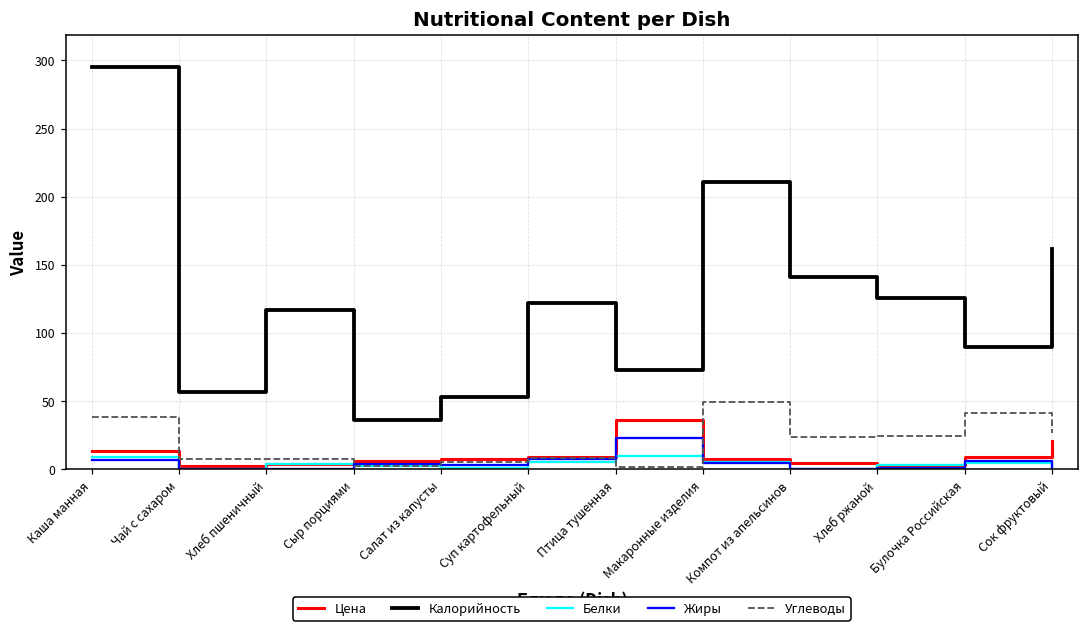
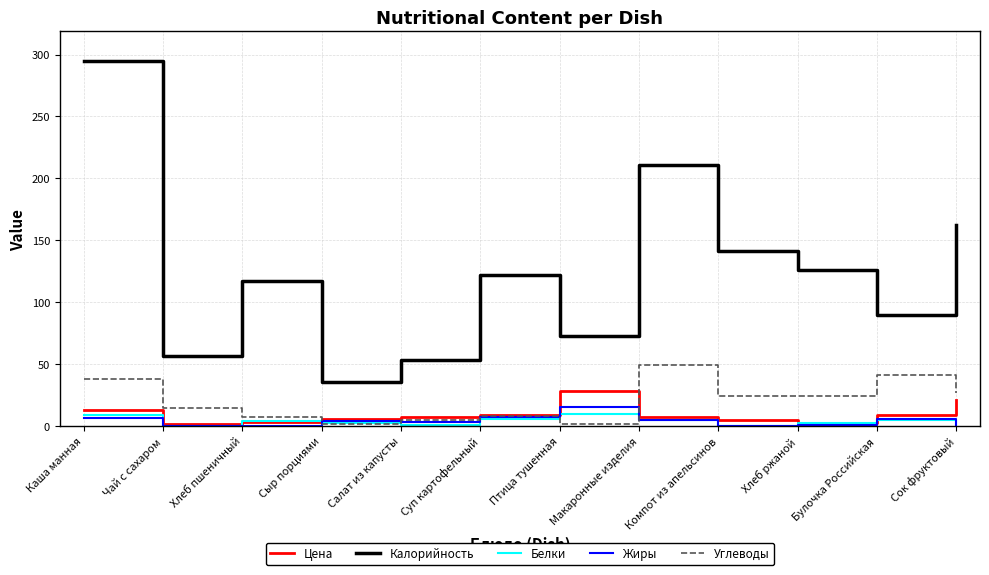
  {
    "Цена": {
      "Каша манная": 13,
      "Сыр порциями": 6,
      "Салат из капусты": 7,
-     "Птица тушенная": 36,
+     "Птица тушенная": 28,
      "Макаронные изделия": 7,
      "Компот из апельсинов": 5,
      "Булочка Российская": 9,
      "Сок фруктовый": 21
    },
    "Калорийность": {
      "Каша манная": 295,
      "Чай с сахаром": 57,
      "Хлеб пшеничный": 117,
      "Сыр порциями": 36,
      "Салат из капусты": 53,
      "Суп картофельный": 122,
      "Птица тушенная": 73,
      "Макаронные изделия": 211,
      "Компот из апельсинов": 141,
      "Хлеб ржаной": 126,
      "Булочка Российская": 90,
      "Сок фруктовый": 162
    },
    "Белки": {
      "Салат из капусты": 1,
      "Суп картофельный": 5,
      "Птица тушенная": 10
    },
    "Жиры": {
      "Хлеб пшеничный": 1,
      "Салат из капусты": 3,
-     "Птица тушенная": 23,
+     "Птица тушенная": 16,
      "Хлеб ржаной": 1
    },
    "Углеводы": {
      "Каша манная": 38,
-     "Чай с сахаром": 7,
+     "Чай с сахаром": 15,
      "Хлеб пшеничный": 8,
      "Салат из капусты": 5,
      "Птица тушенная": 2,
      "Макаронные изделия": 49,
      "Компот из апельсинов": 24,
      "Хлеб ржаной": 25,
      "Булочка Российская": 41,
      "Сок фруктовый": 26
    }
  }
